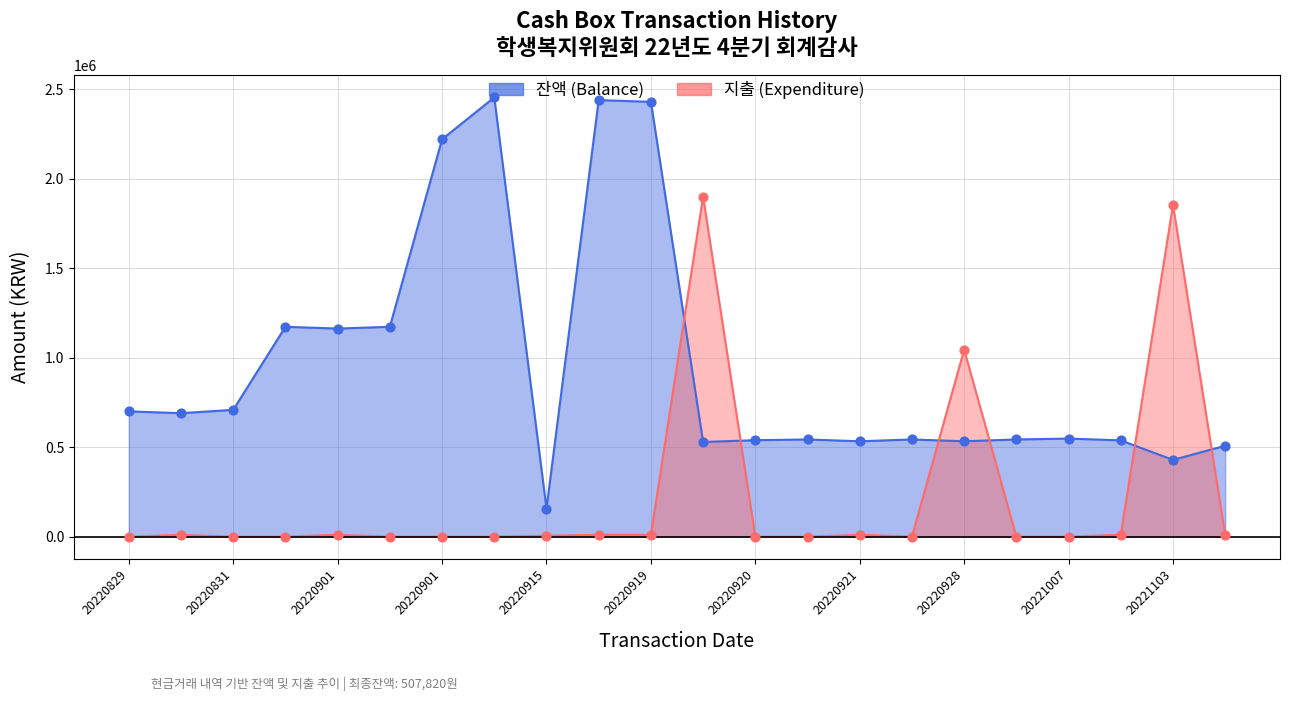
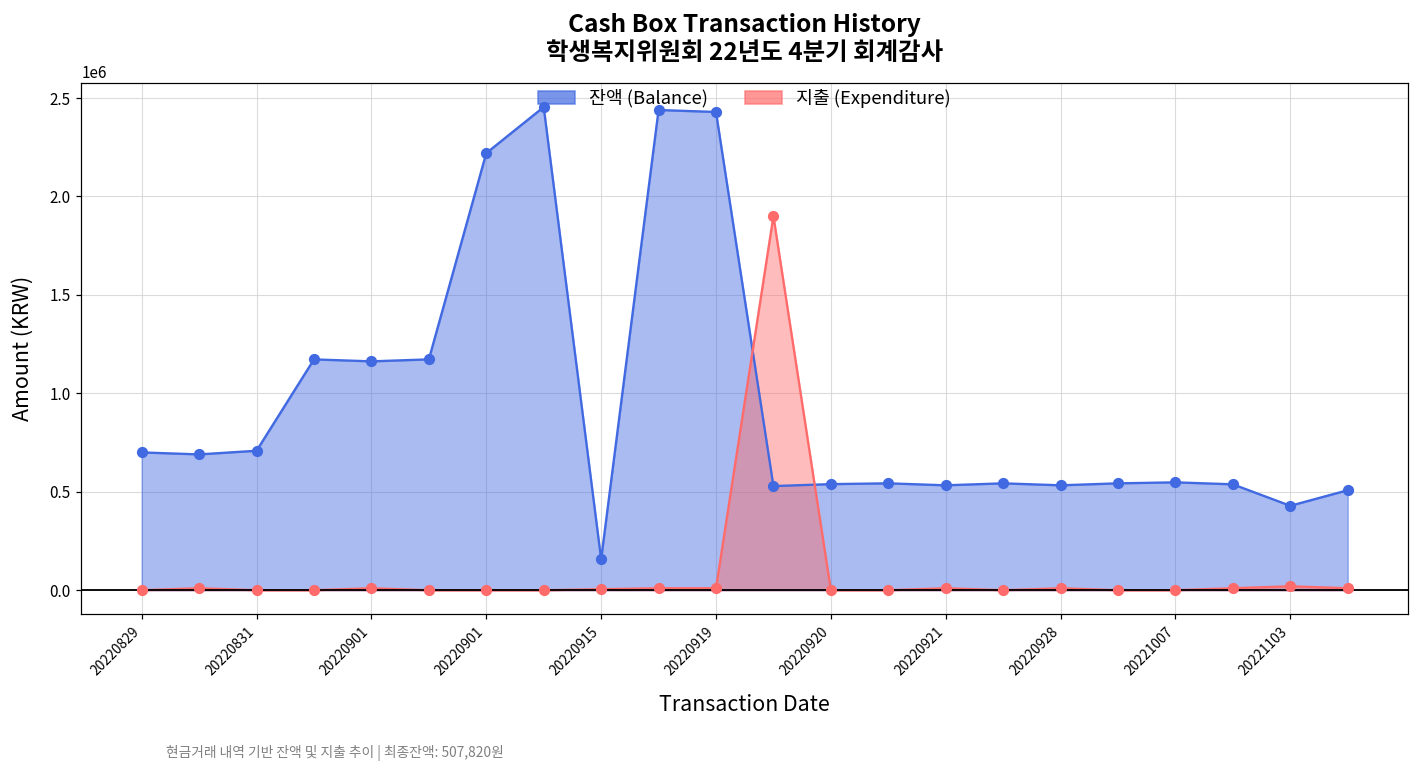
  {
    "잔액 (Balance)": {
      "20220915": 160000,
      "20220928": 530000,
      "20221103": 430000
    },
    "지출 (Expenditure)": {
      "20220915": 10000,
-     "20220928": 1040000,
-     "20221103": 1850000
+     "20220928": 10000,
+     "20221103": 20000
    }
  }
